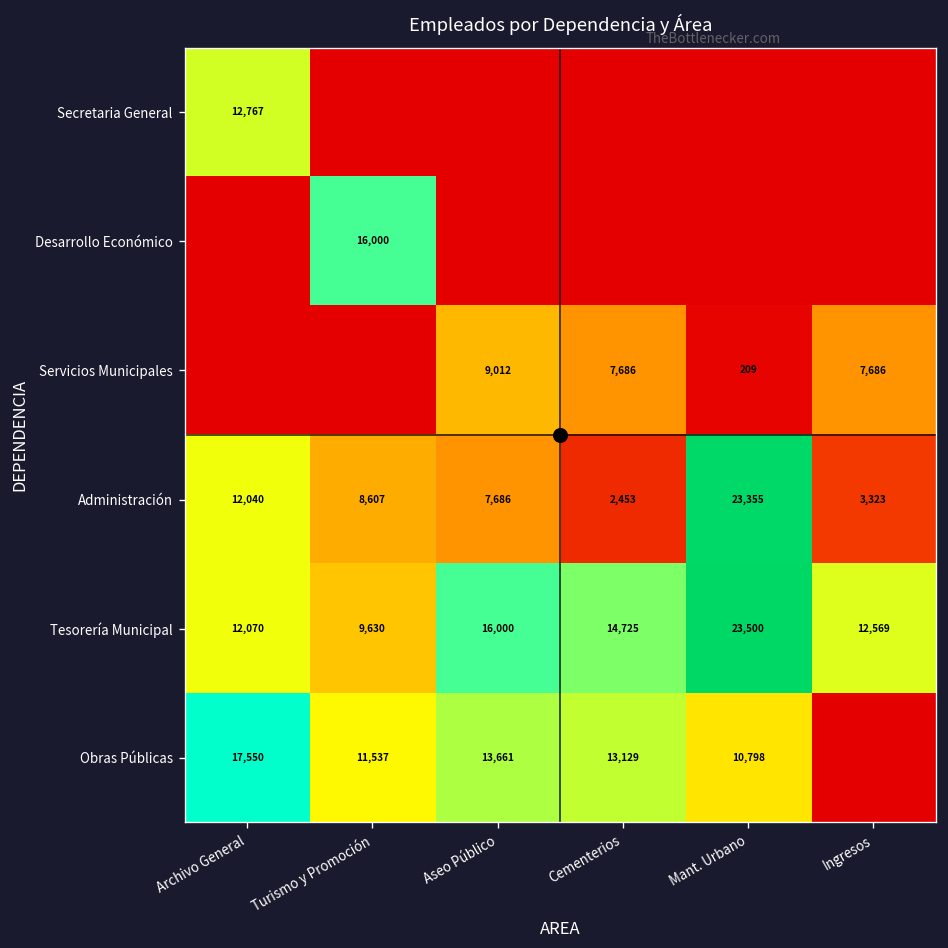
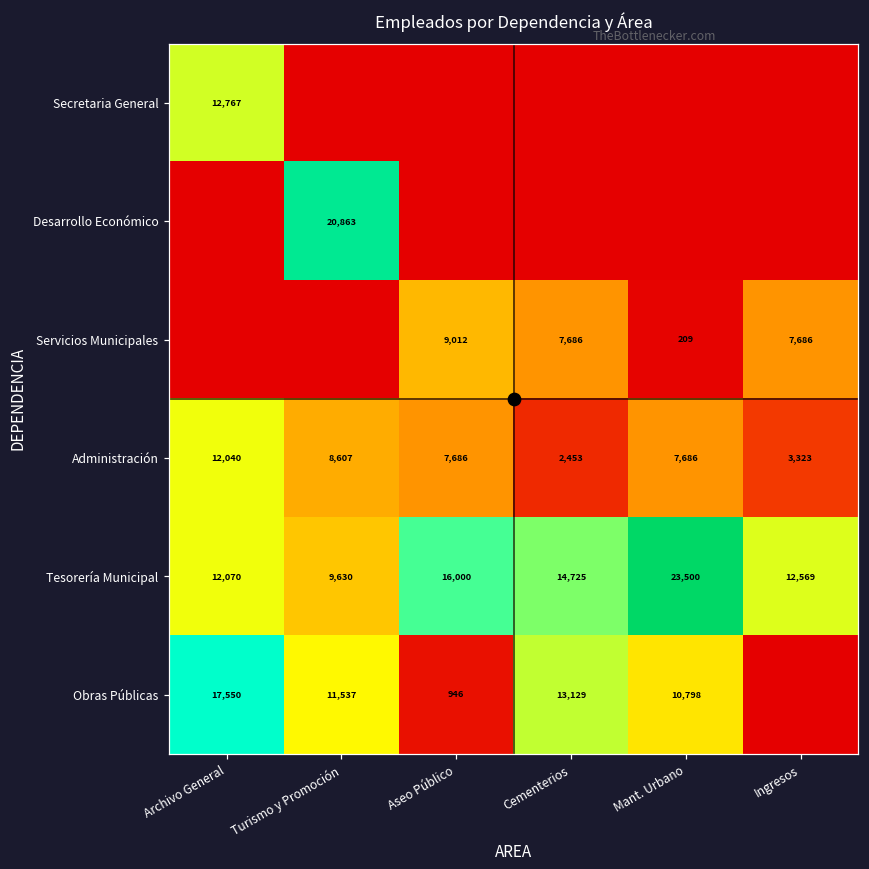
  {
    "Secretaria General": {
      "Archivo General": "12,767"
    },
    "Desarrollo Económico": {
-     "Turismo y Promoción": "16,000"
+     "Turismo y Promoción": "20,863"
    },
    "Servicios Municipales": {
      "Aseo Público": "9,012",
      "Cementerios": "7,686",
      "Mant. Urbano": "209",
      "Ingresos": "7,686"
    },
    "Administración": {
      "Archivo General": "12,040",
      "Turismo y Promoción": "8,607",
      "Aseo Público": "7,686",
      "Cementerios": "2,453",
-     "Mant. Urbano": "23,355",
+     "Mant. Urbano": "7,686",
      "Ingresos": "3,323"
    },
    "Tesorería Municipal": {
      "Archivo General": "12,070",
      "Turismo y Promoción": "9,630",
      "Aseo Público": "16,000",
      "Cementerios": "14,725",
      "Mant. Urbano": "23,500",
      "Ingresos": "12,569"
    },
    "Obras Públicas": {
      "Archivo General": "17,550",
      "Turismo y Promoción": "11,537",
-     "Aseo Público": "13,661",
+     "Aseo Público": "946",
      "Cementerios": "13,129",
      "Mant. Urbano": "10,798"
    }
  }
